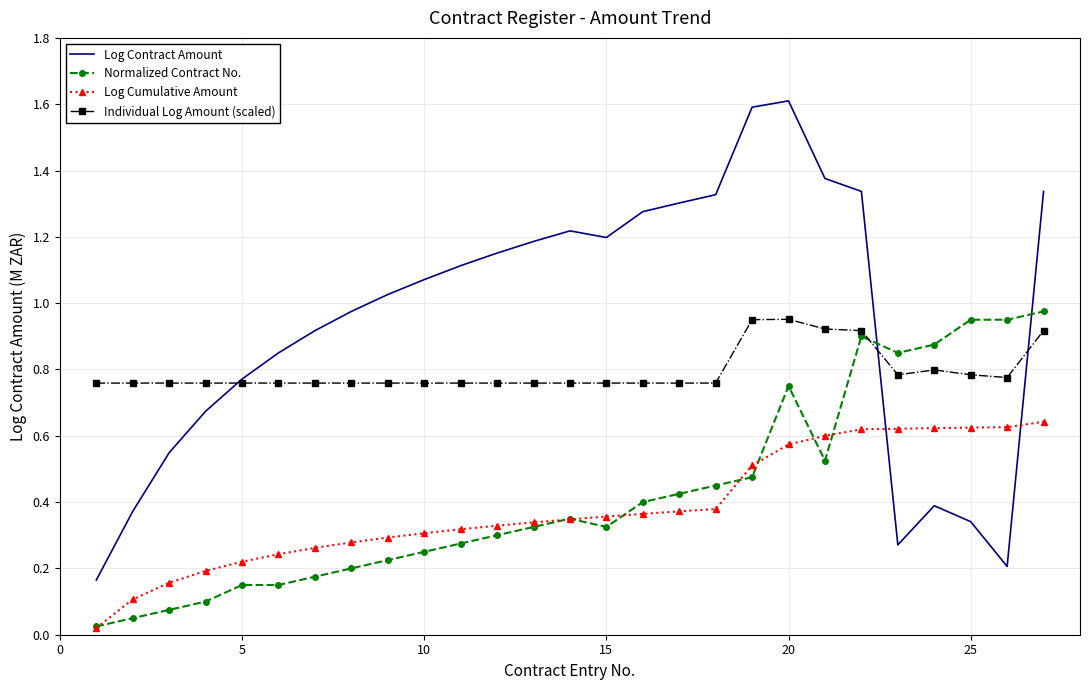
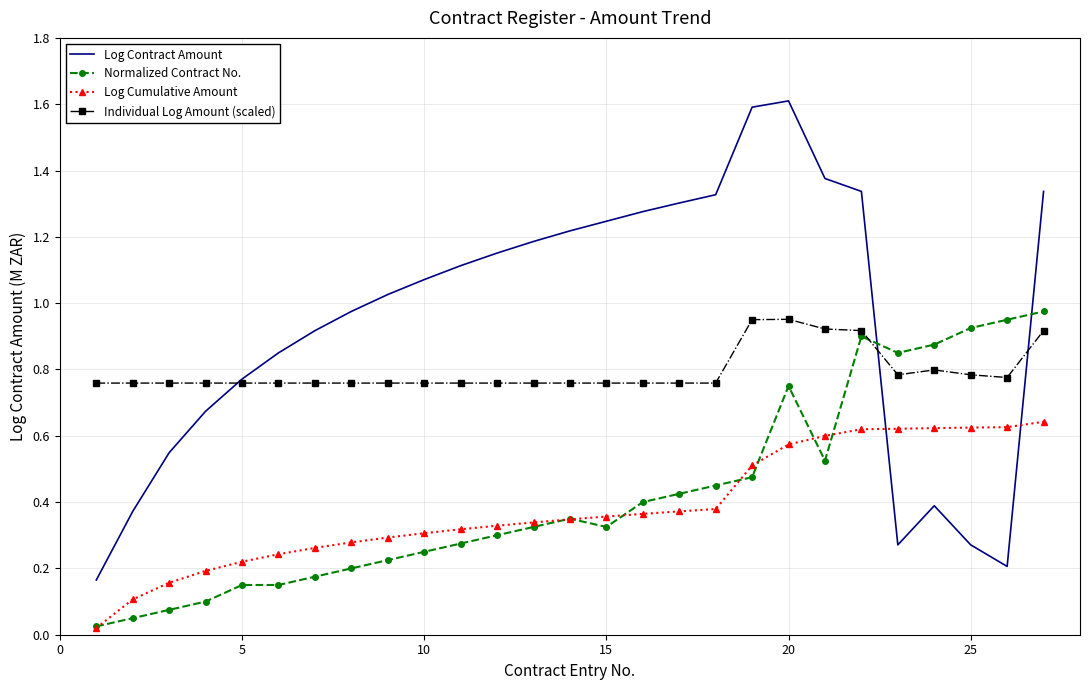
  {
    "Log Contract Amount": {
      "5": 0.77,
      "10": 1.07,
-     "15": 1.20,
+     "15": 1.25,
      "20": 1.61,
-     "25": 0.34
+     "25": 0.27
    },
    "Normalized Contract No.": {
      "5": 0.15,
      "10": 0.25,
      "15": 0.33,
      "20": 0.75,
-     "25": 0.95
+     "25": 0.93
    },
    "Log Cumulative Amount": {
      "5": 0.22,
      "10": 0.31,
      "15": 0.36,
      "20": 0.57,
      "25": 0.62
    },
    "Individual Log Amount (scaled)": {
      "5": 0.76,
      "10": 0.76,
      "15": 0.76,
      "20": 0.95,
      "25": 0.78
    }
  }
